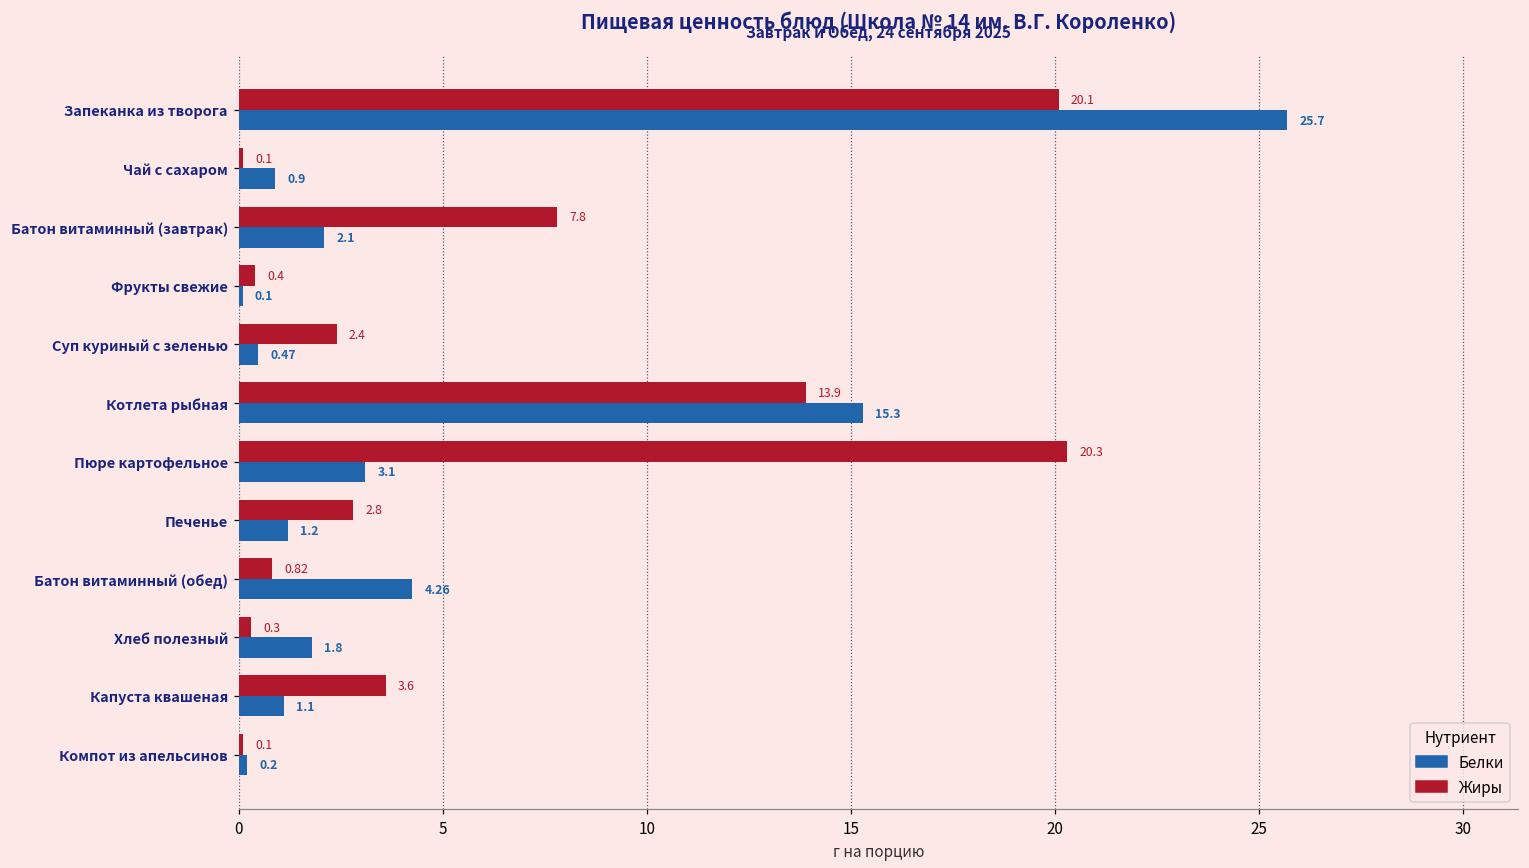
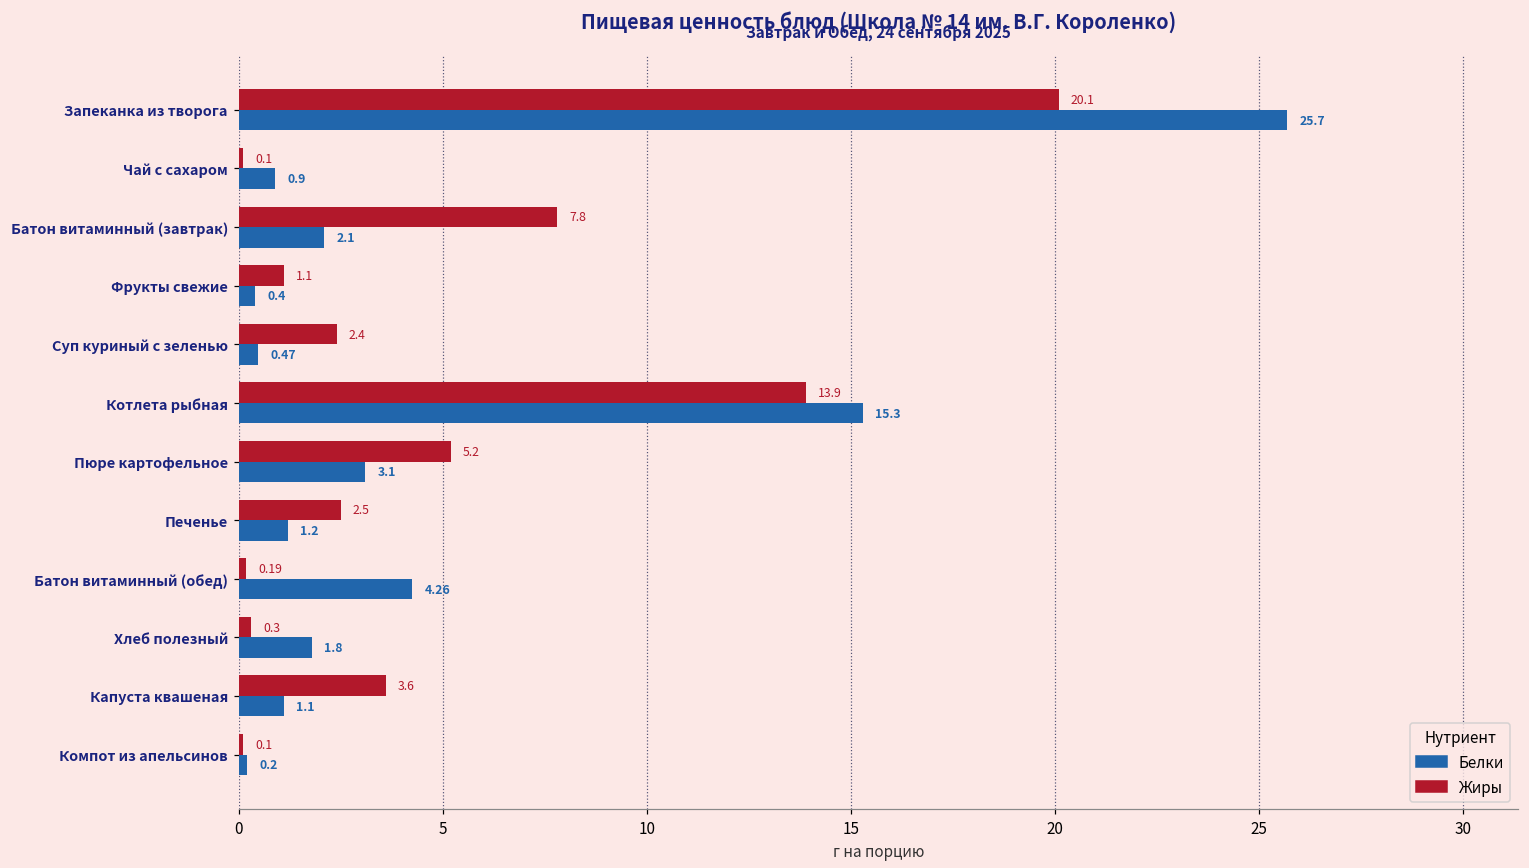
  {
    "Белки": {
      "Запеканка из творога": 25.7,
      "Чай с сахаром": 0.9,
      "Батон витаминный (завтрак)": 2.1,
-     "Фрукты свежие": 0.1,
+     "Фрукты свежие": 0.4,
      "Суп куриный с зеленью": 0.47,
      "Котлета рыбная": 15.3,
      "Пюре картофельное": 3.1,
      "Печенье": 1.2,
      "Батон витаминный (обед)": 4.26,
      "Хлеб полезный": 1.8,
      "Капуста квашеная": 1.1,
      "Компот из апельсинов": 0.2
    },
    "Жиры": {
      "Запеканка из творога": 20.1,
      "Чай с сахаром": 0.1,
      "Батон витаминный (завтрак)": 7.8,
-     "Фрукты свежие": 0.4,
+     "Фрукты свежие": 1.1,
      "Суп куриный с зеленью": 2.4,
      "Котлета рыбная": 13.9,
-     "Пюре картофельное": 20.3,
-     "Печенье": 2.8,
-     "Батон витаминный (обед)": 0.82,
+     "Пюре картофельное": 5.2,
+     "Печенье": 2.5,
+     "Батон витаминный (обед)": 0.19,
      "Хлеб полезный": 0.3,
      "Капуста квашеная": 3.6,
      "Компот из апельсинов": 0.1
    }
  }
